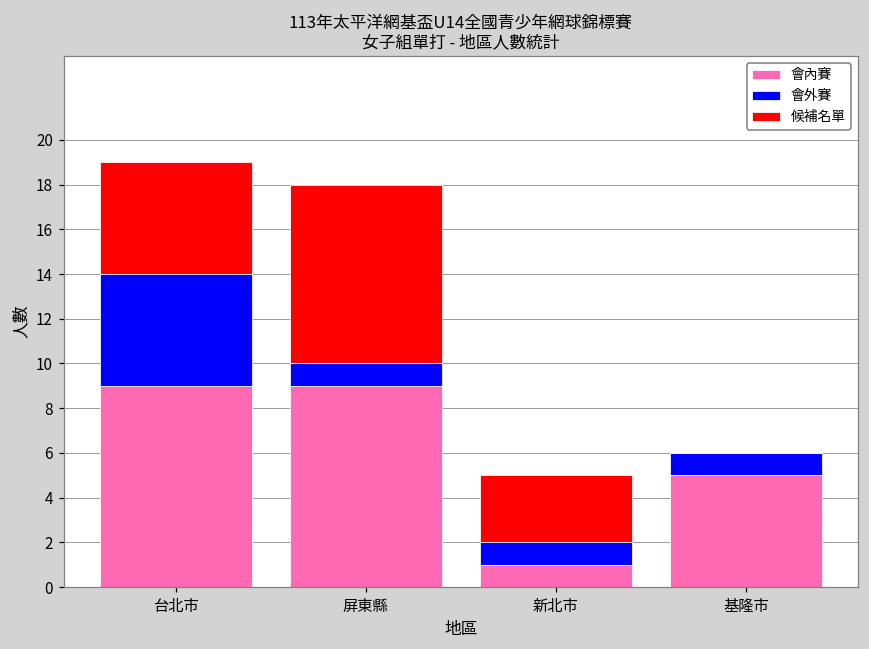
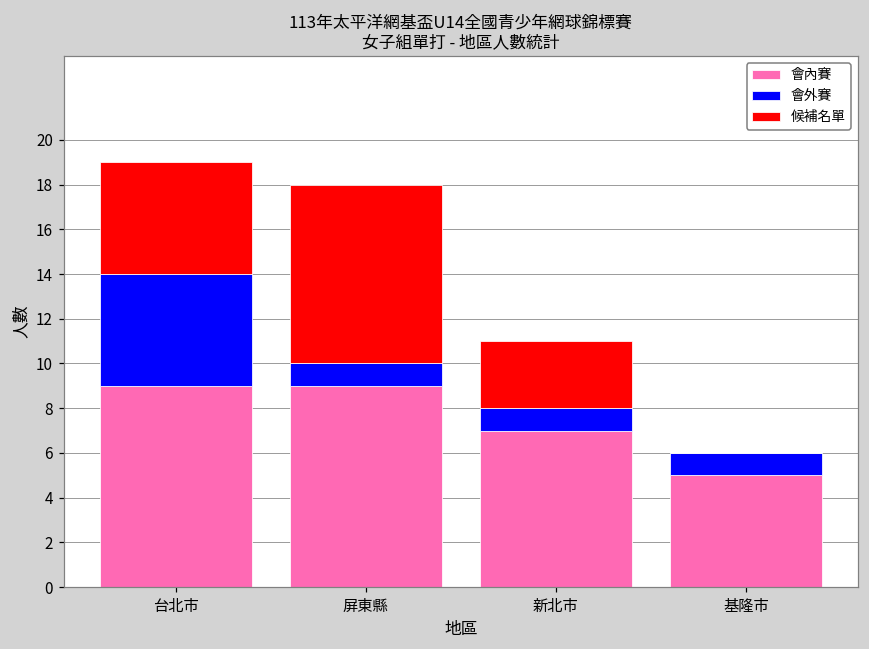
  {
    "會內賽": {
      "台北市": 9,
      "屏東縣": 9,
-     "新北市": 1,
+     "新北市": 7,
      "基隆市": 5
    },
    "會外賽": {
      "台北市": 5,
      "屏東縣": 1,
      "新北市": 1,
      "基隆市": 1
    },
    "候補名單": {
      "台北市": 5,
      "屏東縣": 8,
      "新北市": 3,
      "基隆市": 0
    }
  }
